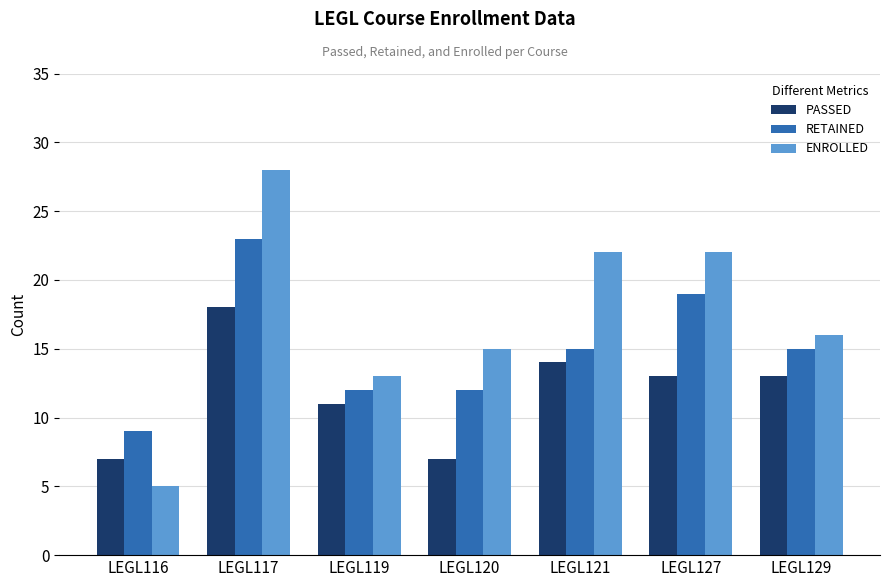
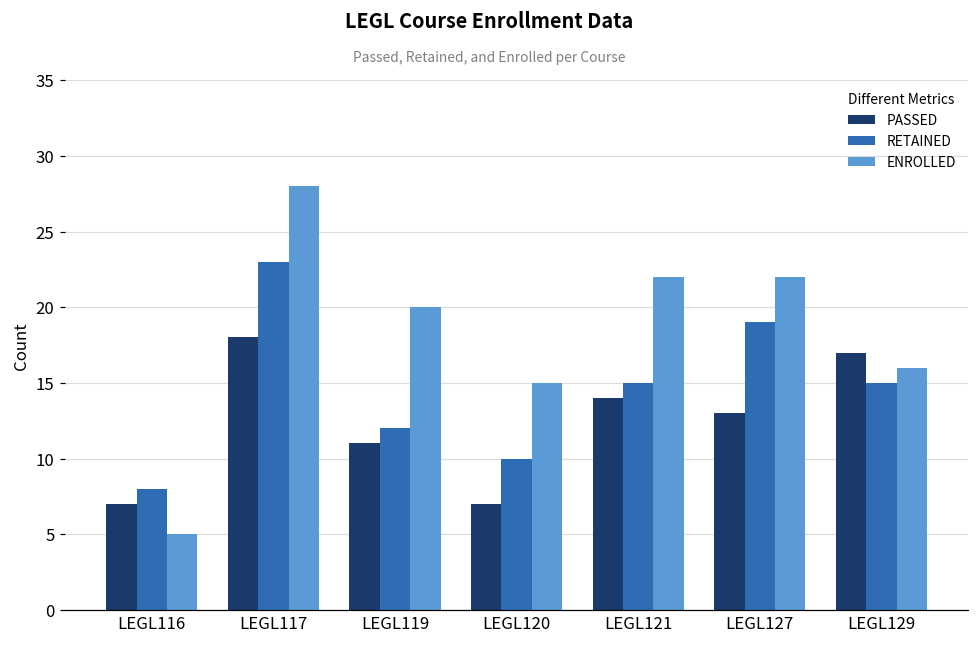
  {
    "PASSED": {
      "LEGL116": 7,
      "LEGL117": 18,
      "LEGL119": 11,
      "LEGL120": 7,
      "LEGL121": 14,
      "LEGL127": 13,
-     "LEGL129": 13
+     "LEGL129": 17
    },
    "RETAINED": {
-     "LEGL116": 9,
+     "LEGL116": 8,
      "LEGL117": 23,
      "LEGL119": 12,
-     "LEGL120": 12,
+     "LEGL120": 10,
      "LEGL121": 15,
      "LEGL127": 19,
      "LEGL129": 15
    },
    "ENROLLED": {
      "LEGL116": 5,
      "LEGL117": 28,
-     "LEGL119": 13,
+     "LEGL119": 20,
      "LEGL120": 15,
      "LEGL121": 22,
      "LEGL127": 22,
      "LEGL129": 16
    }
  }
